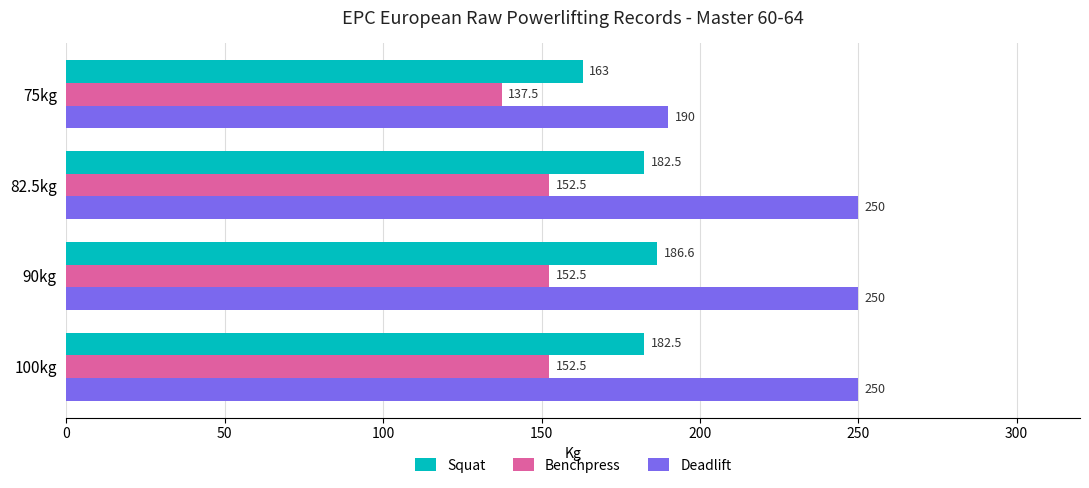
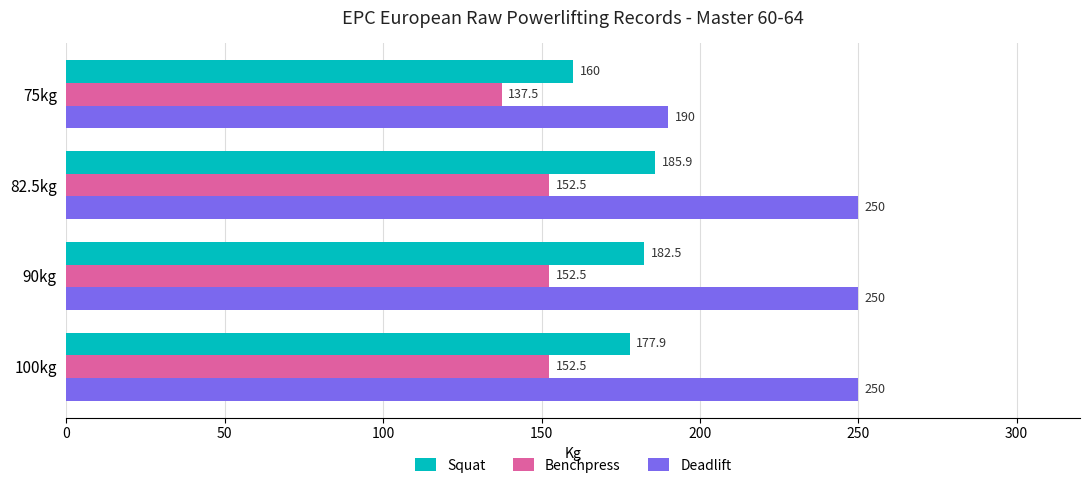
  {
    "Squat": {
-     "75kg": 163,
-     "82.5kg": 182.5,
-     "90kg": 186.6,
-     "100kg": 182.5
+     "75kg": 160,
+     "82.5kg": 185.9,
+     "90kg": 182.5,
+     "100kg": 177.9
    },
    "Benchpress": {
      "75kg": 137.5,
      "82.5kg": 152.5,
      "90kg": 152.5,
      "100kg": 152.5
    },
    "Deadlift": {
      "75kg": 190,
      "82.5kg": 250,
      "90kg": 250,
      "100kg": 250
    }
  }
